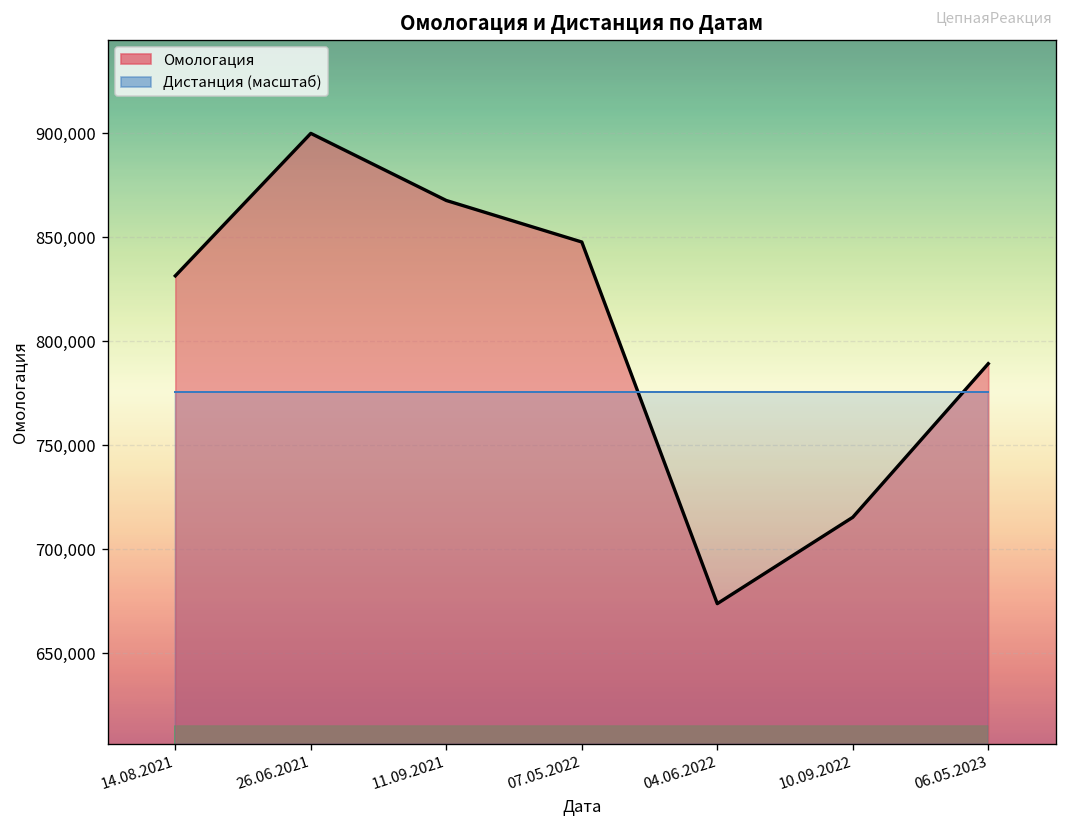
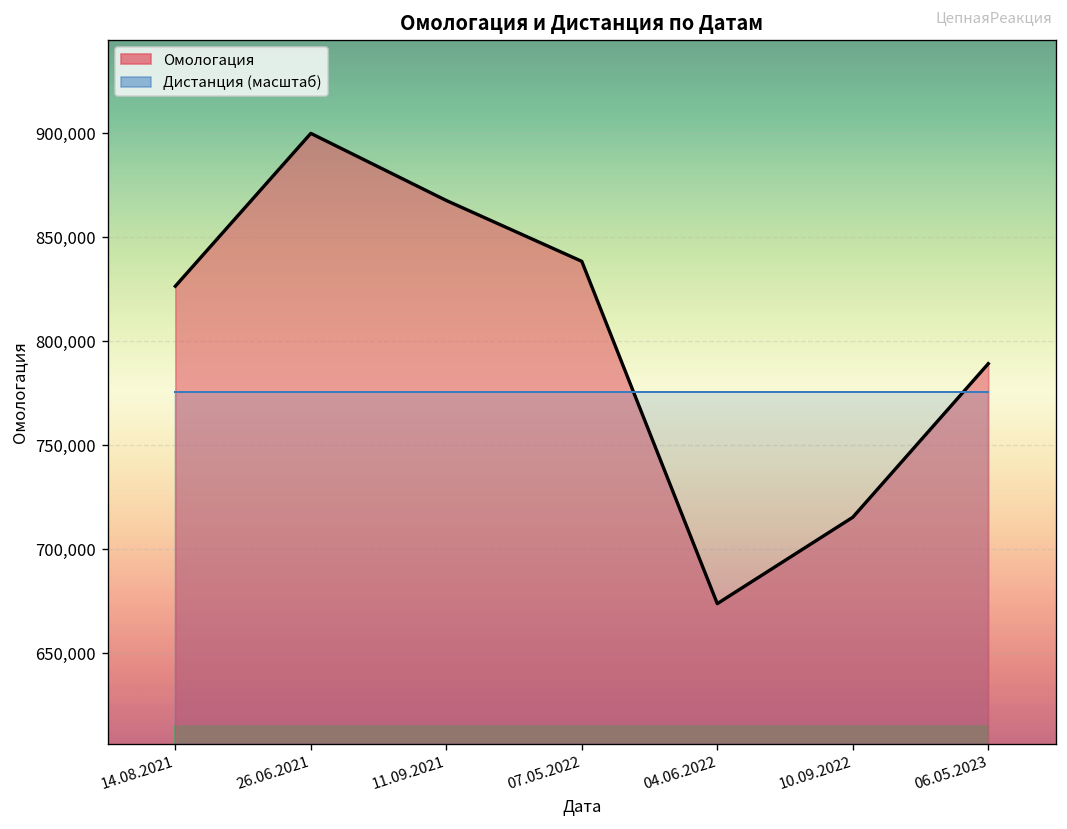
  {
    "Омологация": {
-     "14.08.2021": "831,000",
+     "14.08.2021": "826,000",
      "26.06.2021": "900,000",
      "11.09.2021": "868,000",
-     "07.05.2022": "848,000",
+     "07.05.2022": "838,000",
      "04.06.2022": "674,000",
      "10.09.2022": "715,000",
      "06.05.2023": "789,000"
    }
  }
